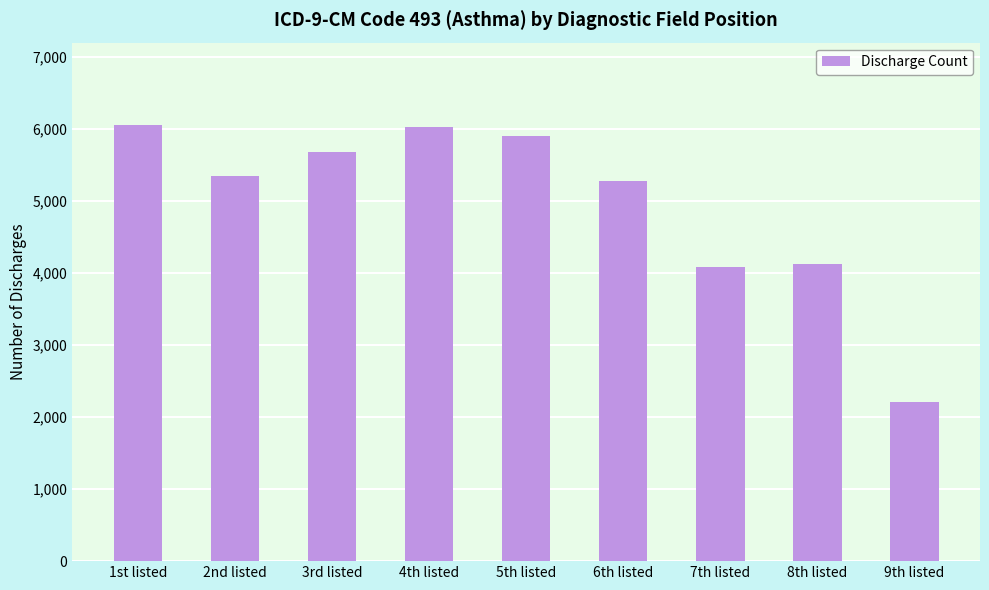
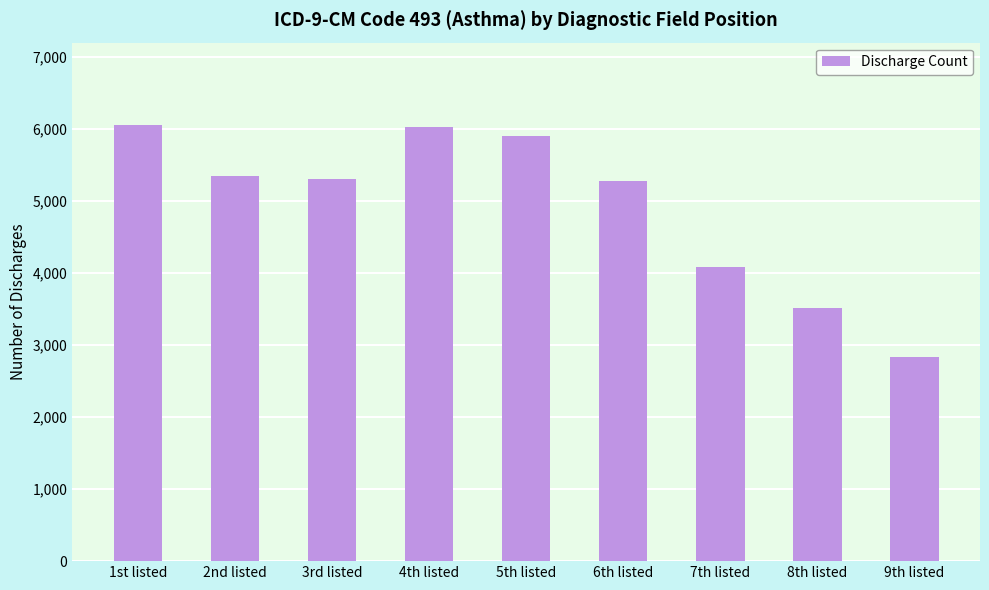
  {
    "1st listed": "6,100",
    "2nd listed": "5,300",
-   "3rd listed": "5,700",
+   "3rd listed": "5,300",
    "4th listed": "6,000",
    "5th listed": "5,900",
    "6th listed": "5,300",
    "7th listed": "4,100",
-   "8th listed": "4,100",
-   "9th listed": "2,200"
+   "8th listed": "3,500",
+   "9th listed": "2,800"
  }
